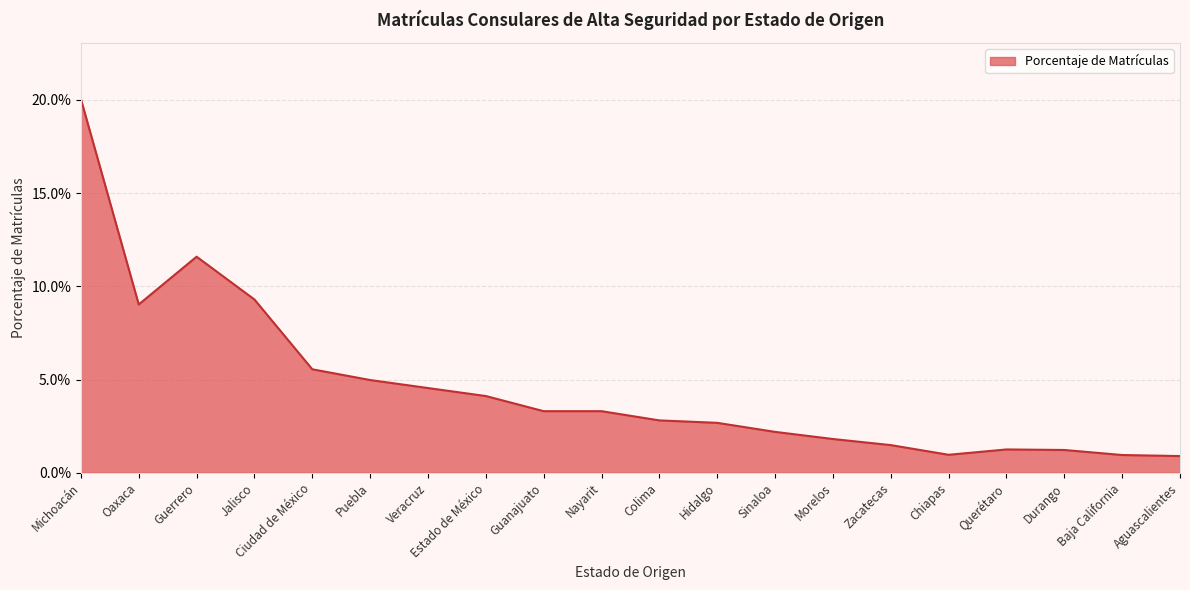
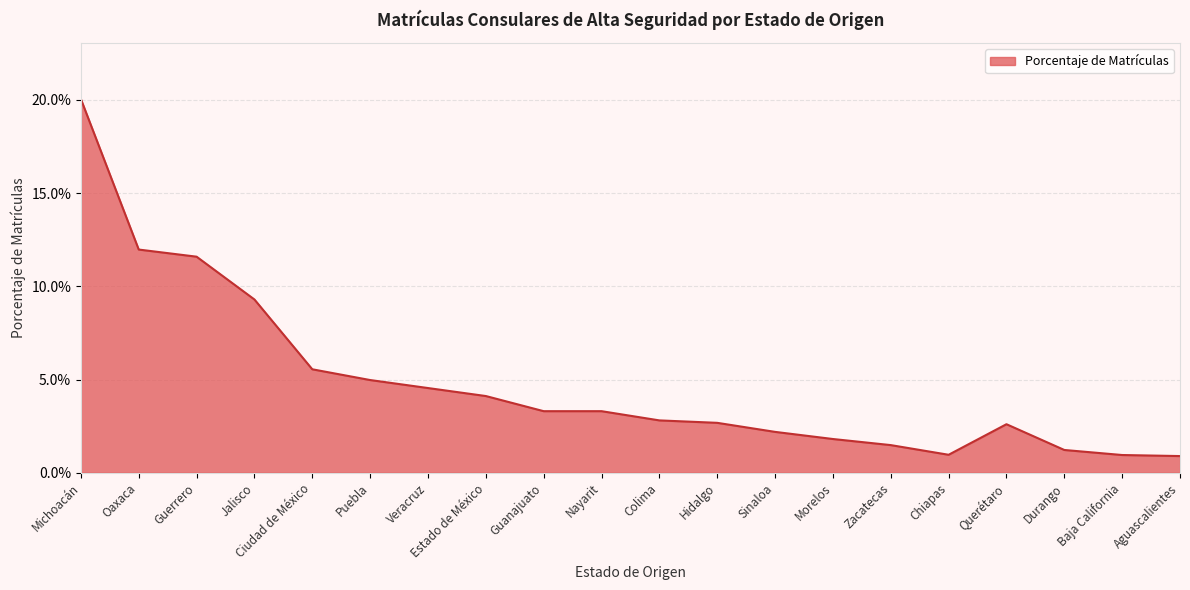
  {
    "Michoacán": "20.0%",
-   "Oaxaca": "9.0%",
+   "Oaxaca": "12.0%",
    "Guerrero": "11.6%",
    "Jalisco": "9.3%",
    "Ciudad de México": "5.5%",
    "Puebla": "5.0%",
    "Veracruz": "4.5%",
    "Estado de México": "4.1%",
    "Guanajuato": "3.3%",
    "Nayarit": "3.3%",
    "Colima": "2.8%",
    "Hidalgo": "2.7%",
    "Sinaloa": "2.2%",
    "Morelos": "1.8%",
    "Zacatecas": "1.5%",
    "Chiapas": "1.0%",
-   "Querétaro": "1.3%",
+   "Querétaro": "2.6%",
    "Durango": "1.2%",
    "Baja California": "1.0%",
    "Aguascalientes": "0.9%"
  }
